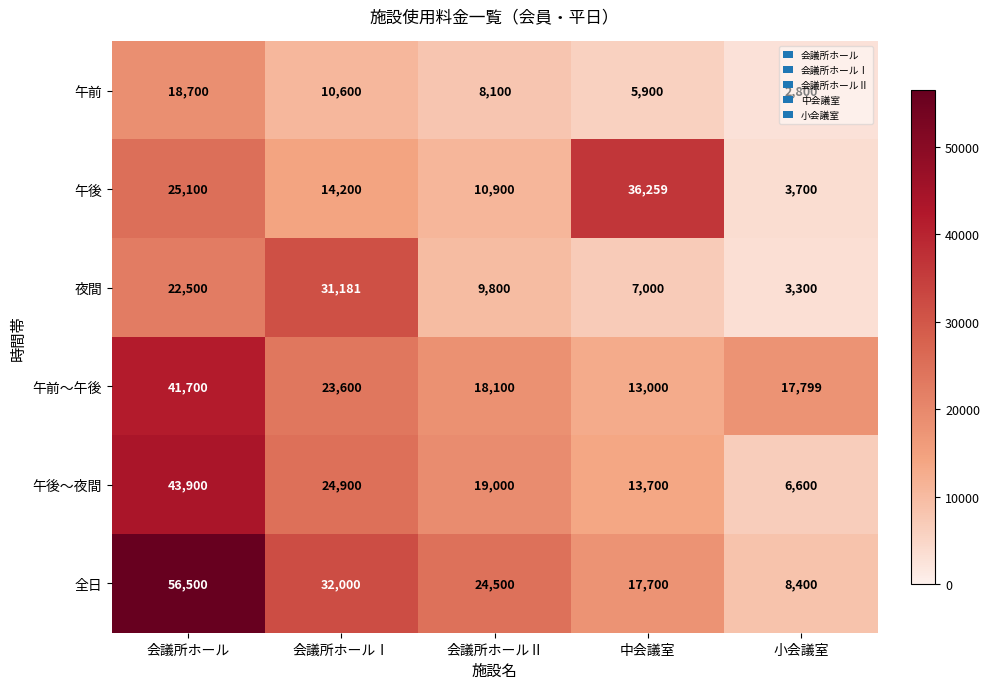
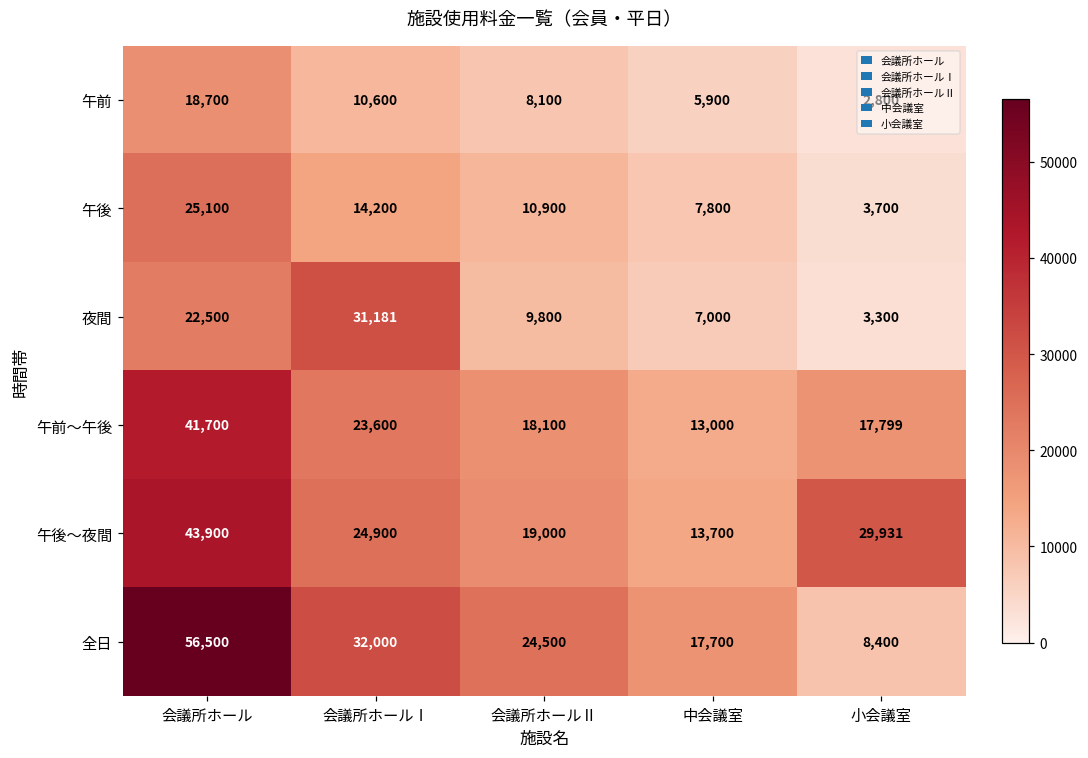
  {
    "午前": {
      "会議所ホール": "18,700",
      "会議所ホールⅠ": "10,600",
      "会議所ホールⅡ": "8,100",
      "中会議室": "5,900"
    },
    "午後": {
      "会議所ホール": "25,100",
      "会議所ホールⅠ": "14,200",
      "会議所ホールⅡ": "10,900",
-     "中会議室": "36,259",
+     "中会議室": "7,800",
      "小会議室": "3,700"
    },
    "夜間": {
      "会議所ホール": "22,500",
      "会議所ホールⅠ": "31,181",
      "会議所ホールⅡ": "9,800",
      "中会議室": "7,000",
      "小会議室": "3,300"
    },
    "午前～午後": {
      "会議所ホール": "41,700",
      "会議所ホールⅠ": "23,600",
      "会議所ホールⅡ": "18,100",
      "中会議室": "13,000",
      "小会議室": "17,799"
    },
    "午後～夜間": {
      "会議所ホール": "43,900",
      "会議所ホールⅠ": "24,900",
      "会議所ホールⅡ": "19,000",
      "中会議室": "13,700",
-     "小会議室": "6,600"
+     "小会議室": "29,931"
    },
    "全日": {
      "会議所ホール": "56,500",
      "会議所ホールⅠ": "32,000",
      "会議所ホールⅡ": "24,500",
      "中会議室": "17,700",
      "小会議室": "8,400"
    }
  }
